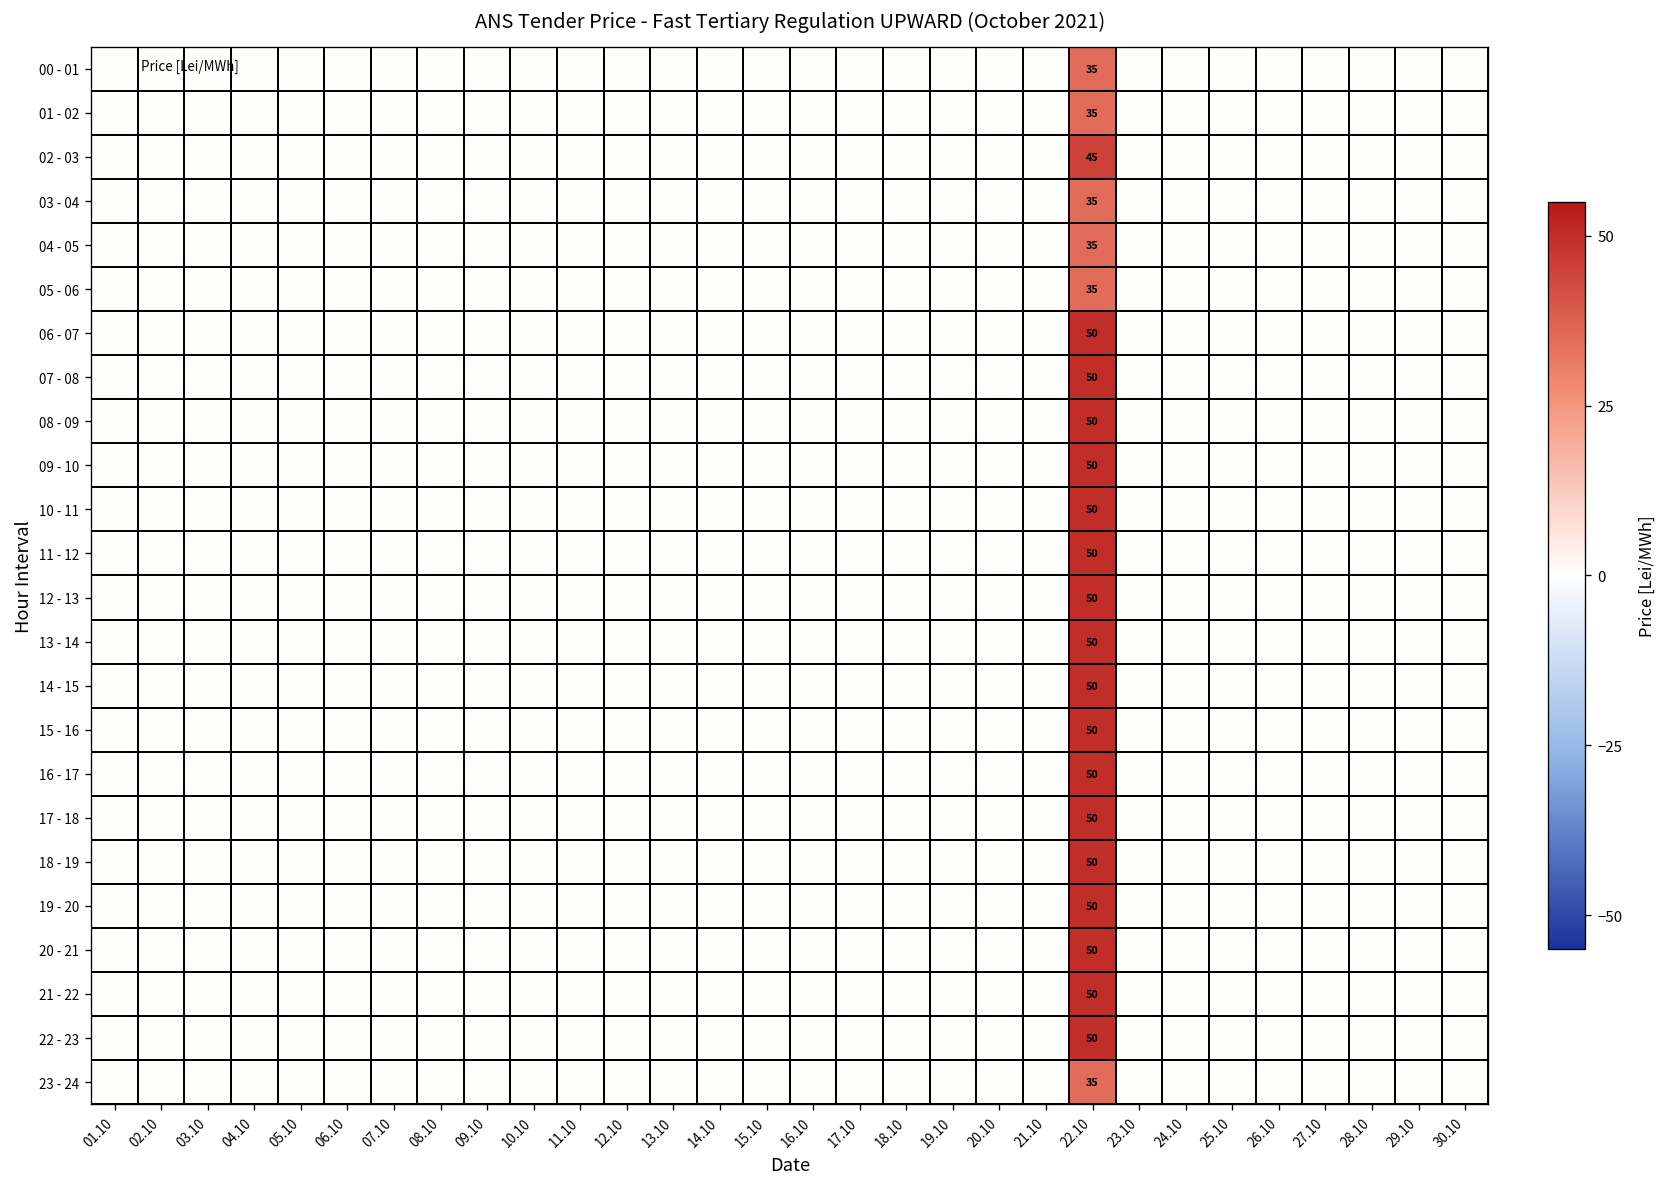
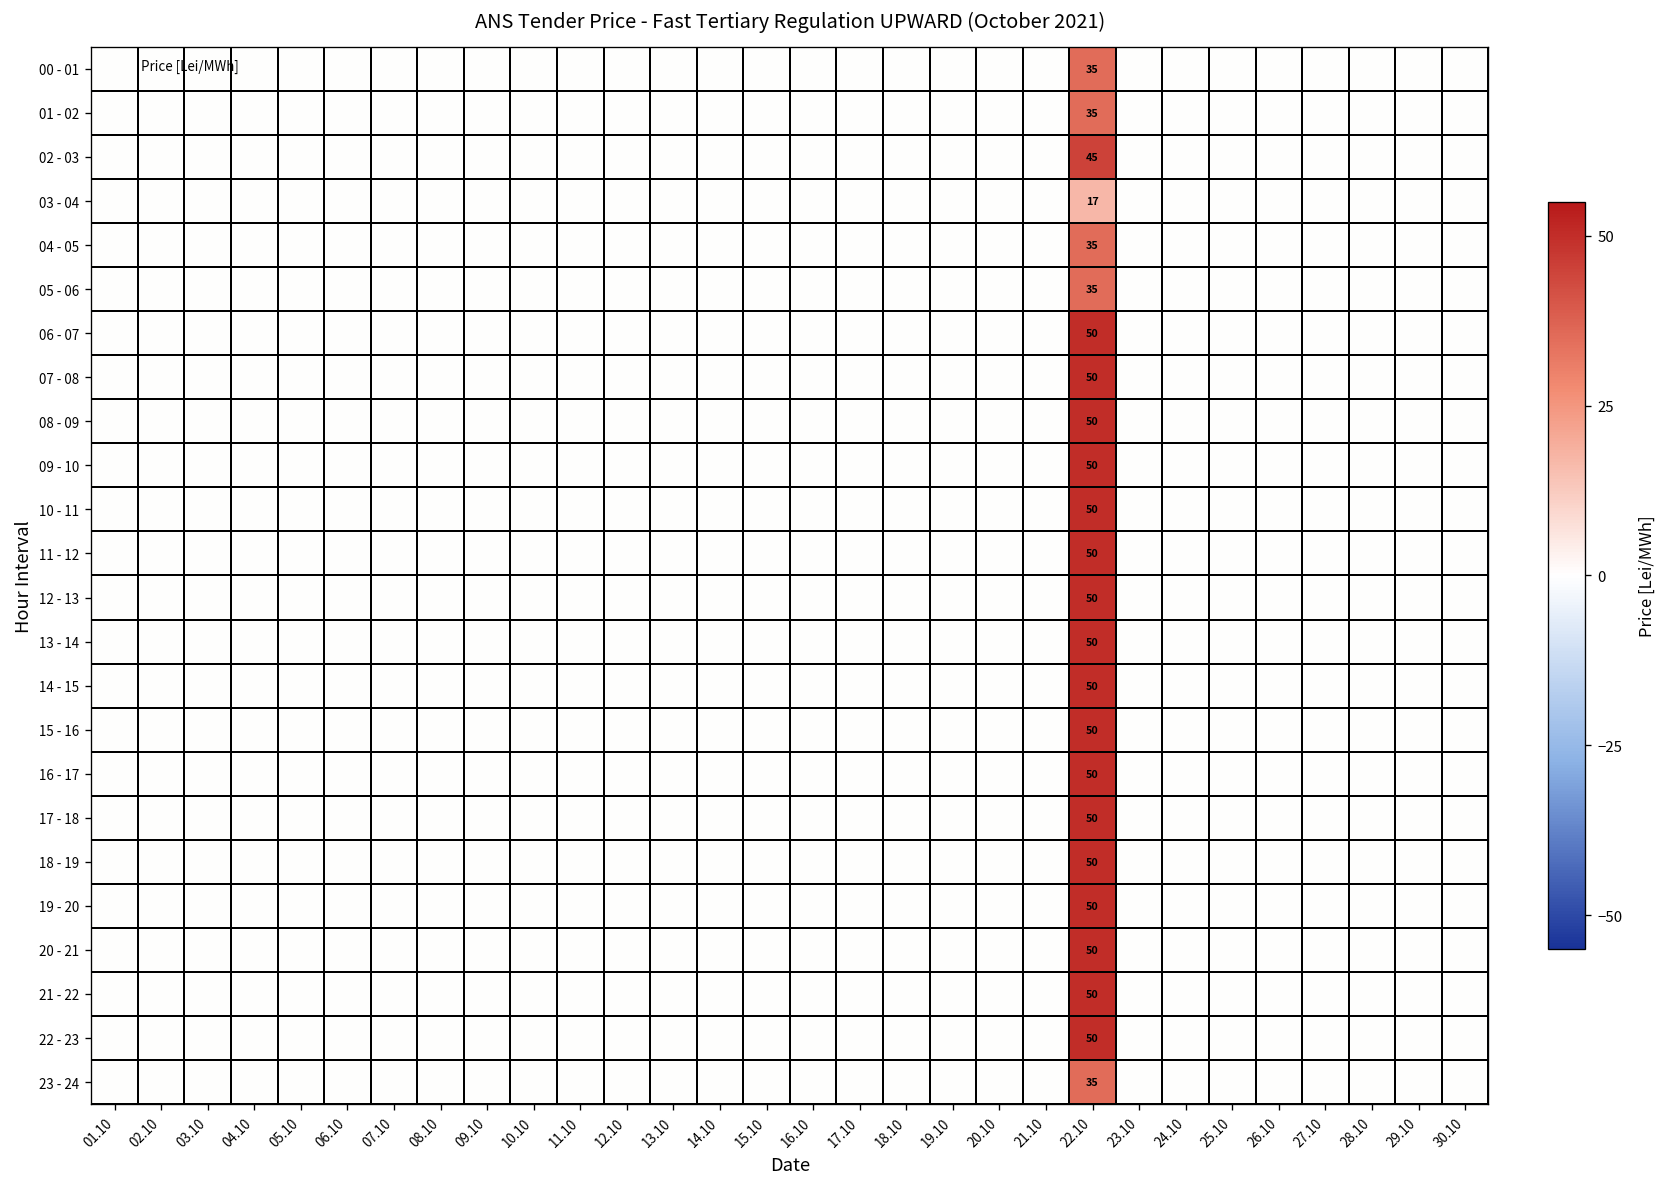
  {
    "00 - 01": {
      "22.10": 35
    },
    "01 - 02": {
      "22.10": 35
    },
    "02 - 03": {
      "22.10": 45
    },
    "03 - 04": {
-     "22.10": 35
+     "22.10": 17
    },
    "04 - 05": {
      "22.10": 35
    },
    "05 - 06": {
      "22.10": 35
    },
    "06 - 07": {
      "22.10": 50
    },
    "07 - 08": {
      "22.10": 50
    },
    "08 - 09": {
      "22.10": 50
    },
    "09 - 10": {
      "22.10": 50
    },
    "10 - 11": {
      "22.10": 50
    },
    "11 - 12": {
      "22.10": 50
    },
    "12 - 13": {
      "22.10": 50
    },
    "13 - 14": {
      "22.10": 50
    },
    "14 - 15": {
      "22.10": 50
    },
    "15 - 16": {
      "22.10": 50
    },
    "16 - 17": {
      "22.10": 50
    },
    "17 - 18": {
      "22.10": 50
    },
    "18 - 19": {
      "22.10": 50
    },
    "19 - 20": {
      "22.10": 50
    },
    "20 - 21": {
      "22.10": 50
    },
    "21 - 22": {
      "22.10": 50
    },
    "22 - 23": {
      "22.10": 50
    },
    "23 - 24": {
      "22.10": 35
    }
  }
